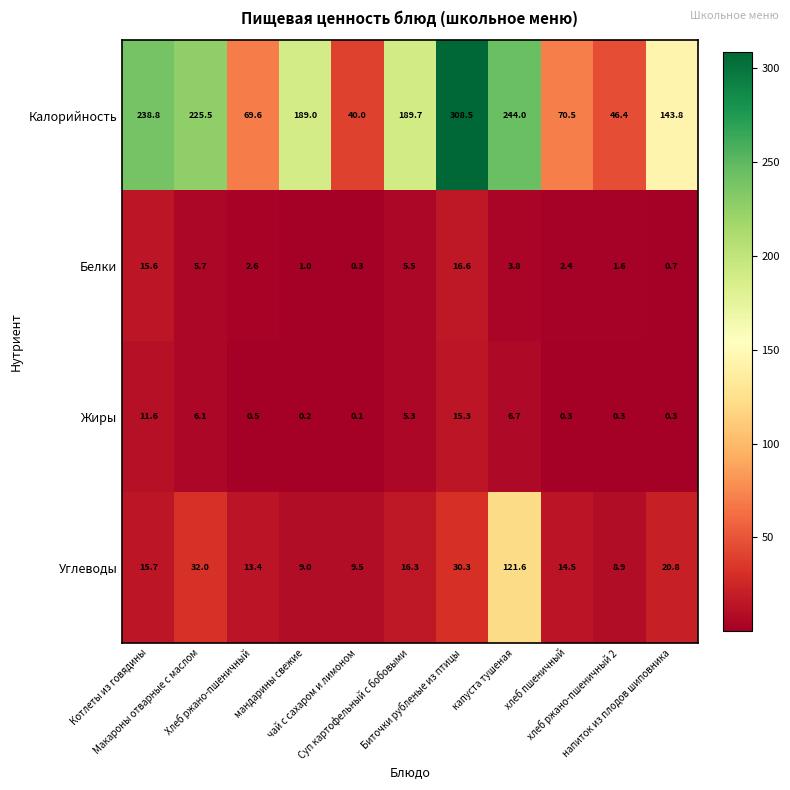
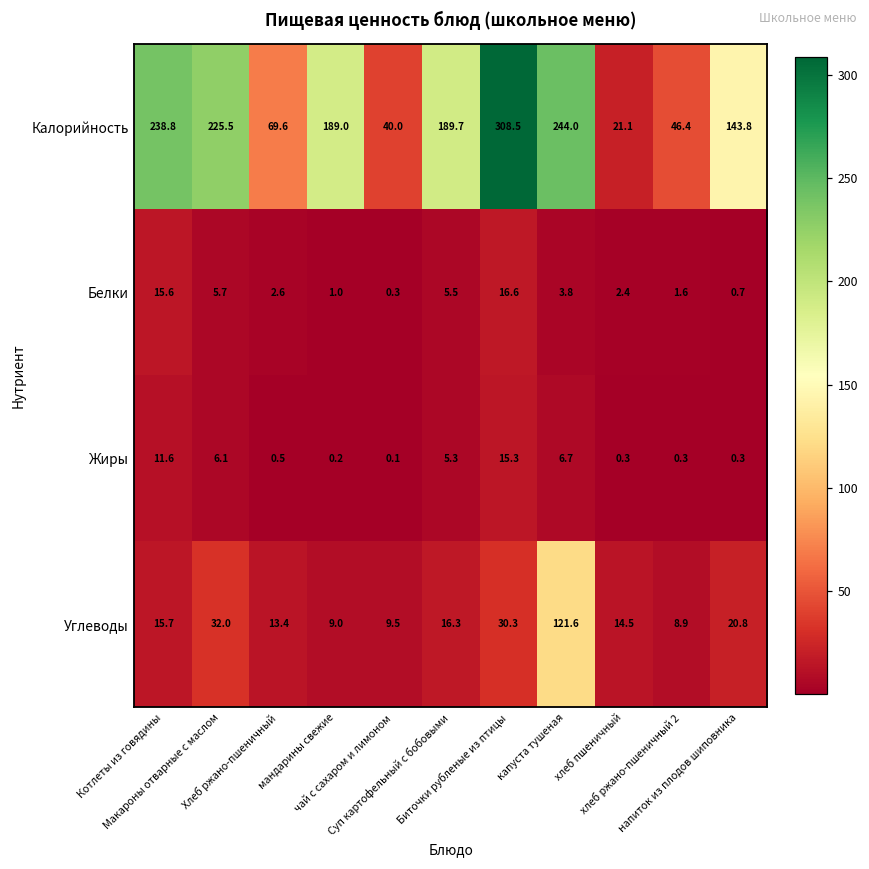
  {
    "Калорийность": {
      "Котлеты из говядины": 238.8,
      "Макароны отварные с маслом": 225.5,
      "Хлеб ржано-пшеничный": 69.6,
      "мандарины свежие": 189.0,
      "чай с сахаром и лимоном": 40.0,
      "Суп картофельный с бобовыми": 189.7,
      "Биточки рубленые из птицы": 308.5,
      "капуста тушеная": 244.0,
-     "хлеб пшеничный": 70.5,
+     "хлеб пшеничный": 21.1,
      "хлеб ржано-пшеничный 2": 46.4,
      "напиток из плодов шиповника": 143.8
    },
    "Белки": {
      "Котлеты из говядины": 15.6,
      "Макароны отварные с маслом": 5.7,
      "Хлеб ржано-пшеничный": 2.6,
      "мандарины свежие": 1.0,
      "чай с сахаром и лимоном": 0.3,
      "Суп картофельный с бобовыми": 5.5,
      "Биточки рубленые из птицы": 16.6,
      "капуста тушеная": 3.8,
      "хлеб пшеничный": 2.4,
      "хлеб ржано-пшеничный 2": 1.6,
      "напиток из плодов шиповника": 0.7
    },
    "Жиры": {
      "Котлеты из говядины": 11.6,
      "Макароны отварные с маслом": 6.1,
      "Хлеб ржано-пшеничный": 0.5,
      "мандарины свежие": 0.2,
      "чай с сахаром и лимоном": 0.1,
      "Суп картофельный с бобовыми": 5.3,
      "Биточки рубленые из птицы": 15.3,
      "капуста тушеная": 6.7,
      "хлеб пшеничный": 0.3,
      "хлеб ржано-пшеничный 2": 0.3,
      "напиток из плодов шиповника": 0.3
    },
    "Углеводы": {
      "Котлеты из говядины": 15.7,
      "Макароны отварные с маслом": 32.0,
      "Хлеб ржано-пшеничный": 13.4,
      "мандарины свежие": 9.0,
      "чай с сахаром и лимоном": 9.5,
      "Суп картофельный с бобовыми": 16.3,
      "Биточки рубленые из птицы": 30.3,
      "капуста тушеная": 121.6,
      "хлеб пшеничный": 14.5,
      "хлеб ржано-пшеничный 2": 8.9,
      "напиток из плодов шиповника": 20.8
    }
  }
